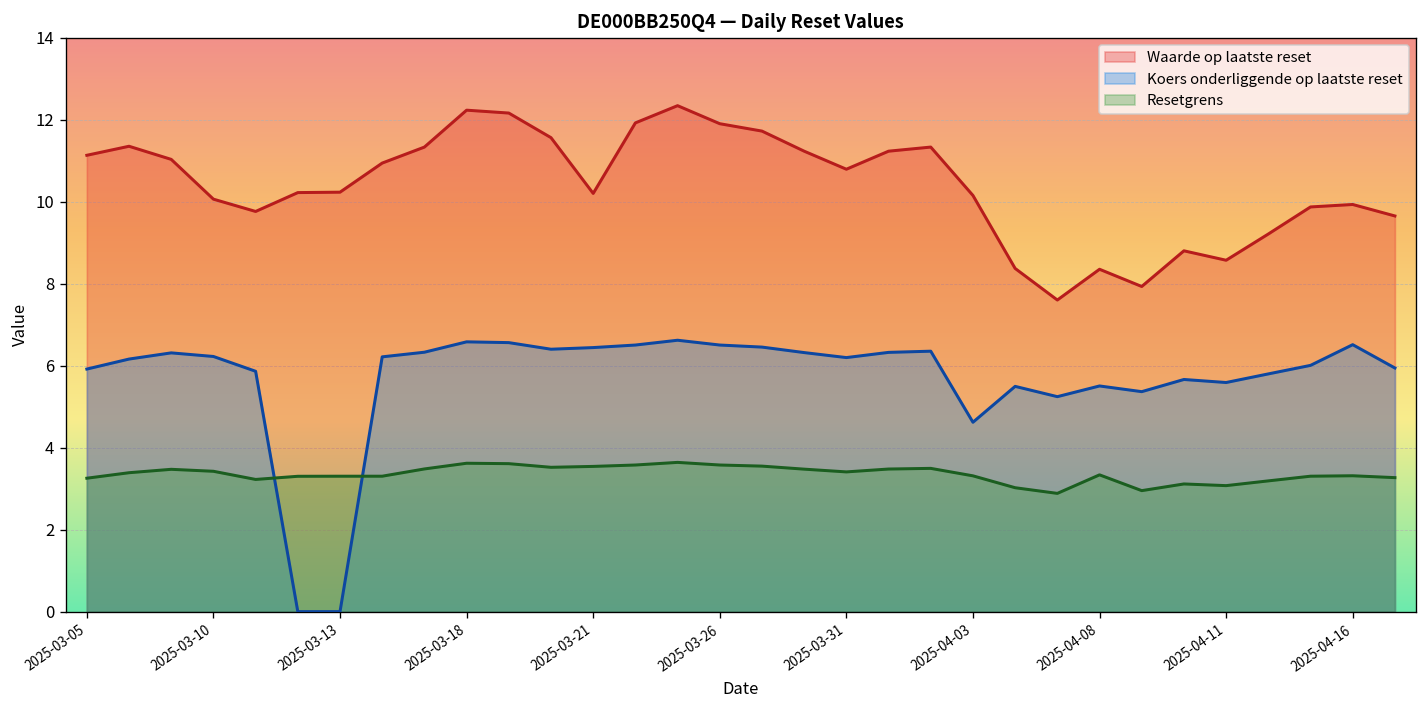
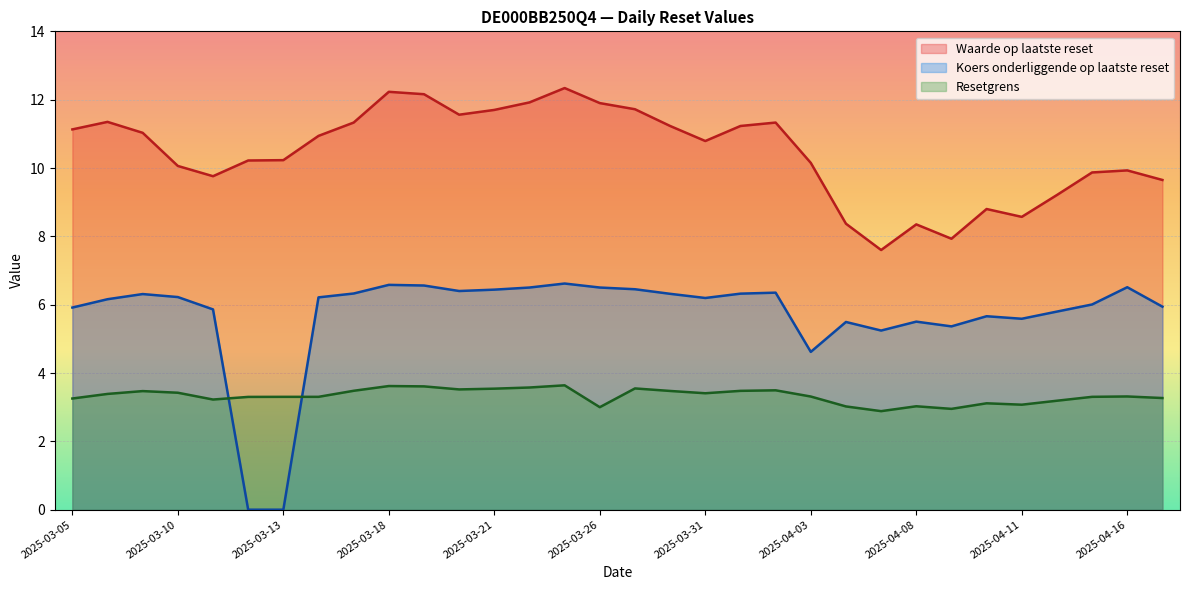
  {
    "Waarde op laatste reset": {
      "2025-03-05": 11.1,
      "2025-03-10": 10.1,
      "2025-03-13": 10.2,
      "2025-03-18": 12.2,
-     "2025-03-21": 10.2,
+     "2025-03-21": 11.7,
      "2025-03-26": 11.9,
      "2025-03-31": 10.8,
      "2025-04-03": 10.2,
      "2025-04-08": 8.4,
      "2025-04-11": 8.6,
      "2025-04-16": 9.9
    },
    "Koers onderliggende op laatste reset": {
      "2025-03-05": 5.9,
      "2025-03-10": 6.2,
      "2025-03-13": 0.0,
      "2025-03-18": 6.6,
      "2025-03-21": 6.4,
      "2025-03-26": 6.5,
      "2025-03-31": 6.2,
      "2025-04-03": 4.6,
      "2025-04-08": 5.5,
      "2025-04-11": 5.6,
      "2025-04-16": 6.5
    },
    "Resetgrens": {
      "2025-03-05": 3.3,
      "2025-03-10": 3.4,
      "2025-03-13": 3.3,
      "2025-03-18": 3.6,
      "2025-03-21": 3.5,
-     "2025-03-26": 3.6,
+     "2025-03-26": 3.0,
      "2025-03-31": 3.4,
      "2025-04-03": 3.3,
-     "2025-04-08": 3.3,
+     "2025-04-08": 3.0,
      "2025-04-11": 3.1,
      "2025-04-16": 3.3
    }
  }
